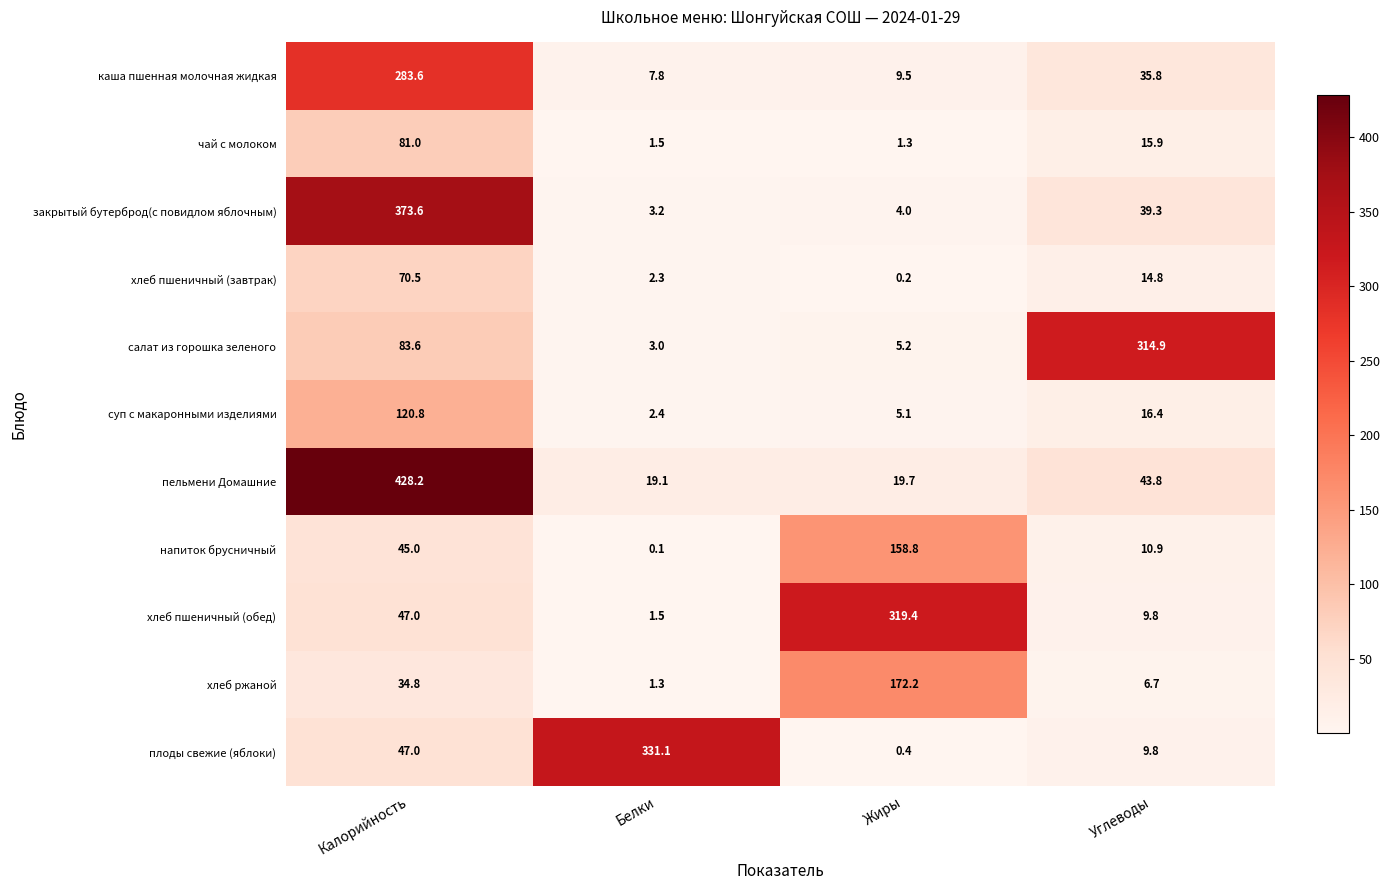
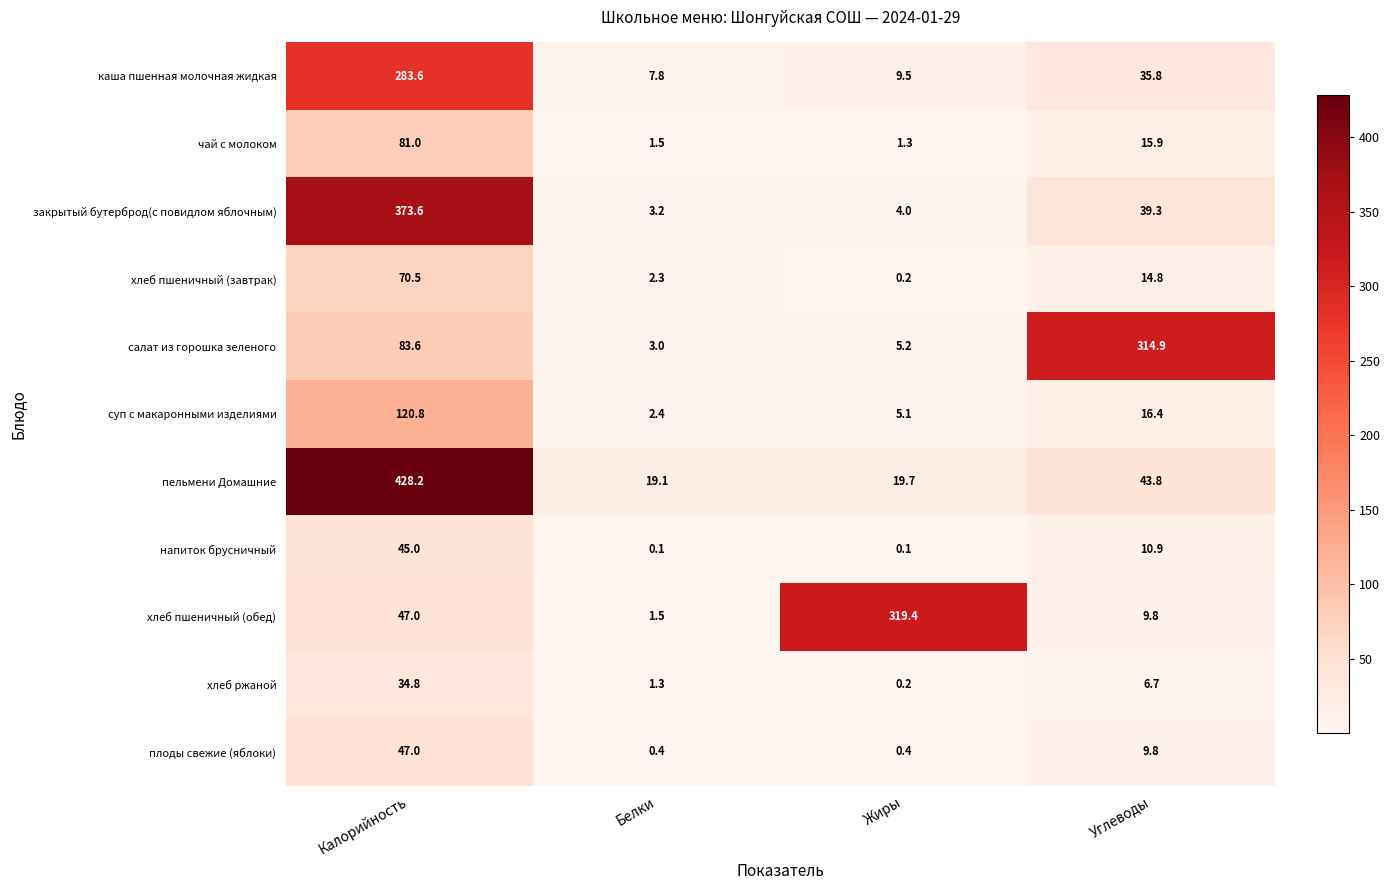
  {
    "каша пшенная молочная жидкая": {
      "Калорийность": 283.6,
      "Белки": 7.8,
      "Жиры": 9.5,
      "Углеводы": 35.8
    },
    "чай с молоком": {
      "Калорийность": 81.0,
      "Белки": 1.5,
      "Жиры": 1.3,
      "Углеводы": 15.9
    },
    "закрытый бутерброд(с повидлом яблочным)": {
      "Калорийность": 373.6,
      "Белки": 3.2,
      "Жиры": 4.0,
      "Углеводы": 39.3
    },
    "хлеб пшеничный (завтрак)": {
      "Калорийность": 70.5,
      "Белки": 2.3,
      "Жиры": 0.2,
      "Углеводы": 14.8
    },
    "салат из горошка зеленого": {
      "Калорийность": 83.6,
      "Белки": 3.0,
      "Жиры": 5.2,
      "Углеводы": 314.9
    },
    "суп с макаронными изделиями": {
      "Калорийность": 120.8,
      "Белки": 2.4,
      "Жиры": 5.1,
      "Углеводы": 16.4
    },
    "пельмени Домашние": {
      "Калорийность": 428.2,
      "Белки": 19.1,
      "Жиры": 19.7,
      "Углеводы": 43.8
    },
    "напиток брусничный": {
      "Калорийность": 45.0,
      "Белки": 0.1,
-     "Жиры": 158.8,
+     "Жиры": 0.1,
      "Углеводы": 10.9
    },
    "хлеб пшеничный (обед)": {
      "Калорийность": 47.0,
      "Белки": 1.5,
      "Жиры": 319.4,
      "Углеводы": 9.8
    },
    "хлеб ржаной": {
      "Калорийность": 34.8,
      "Белки": 1.3,
-     "Жиры": 172.2,
+     "Жиры": 0.2,
      "Углеводы": 6.7
    },
    "плоды свежие (яблоки)": {
      "Калорийность": 47.0,
-     "Белки": 331.1,
+     "Белки": 0.4,
      "Жиры": 0.4,
      "Углеводы": 9.8
    }
  }
